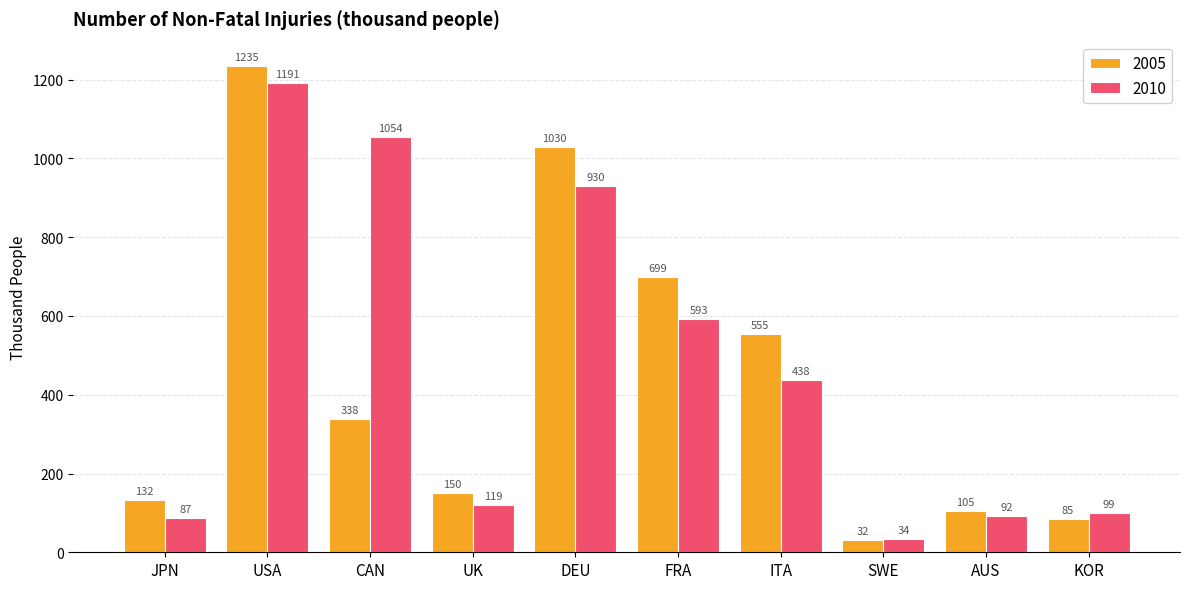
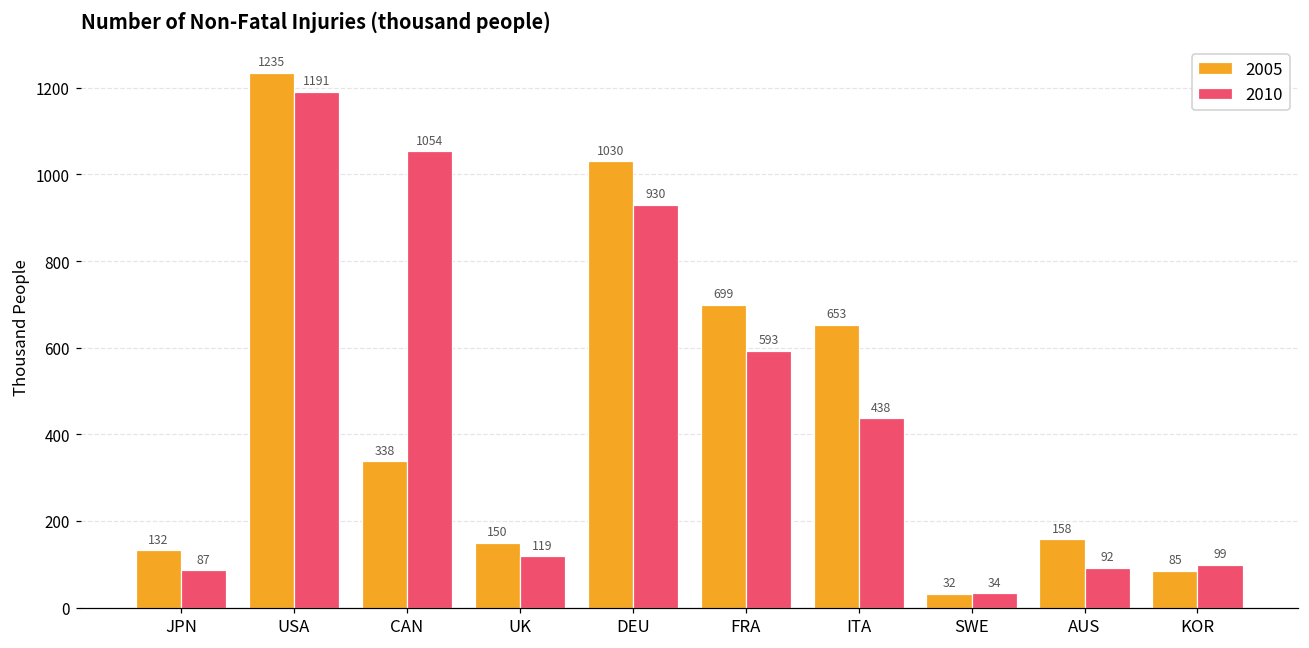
  {
    "2005": {
      "JPN": 132,
      "USA": 1235,
      "CAN": 338,
      "UK": 150,
      "DEU": 1030,
      "FRA": 699,
-     "ITA": 555,
+     "ITA": 653,
      "SWE": 32,
-     "AUS": 105,
+     "AUS": 158,
      "KOR": 85
    },
    "2010": {
      "JPN": 87,
      "USA": 1191,
      "CAN": 1054,
      "UK": 119,
      "DEU": 930,
      "FRA": 593,
      "ITA": 438,
      "SWE": 34,
      "AUS": 92,
      "KOR": 99
    }
  }
